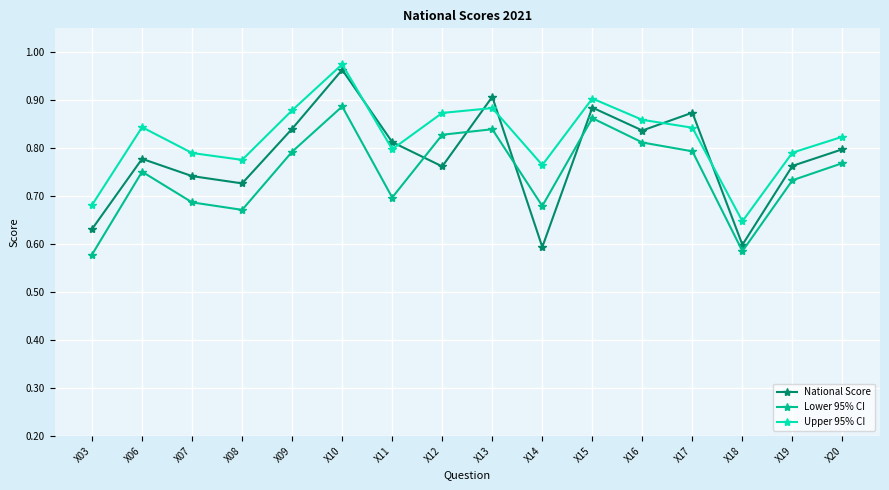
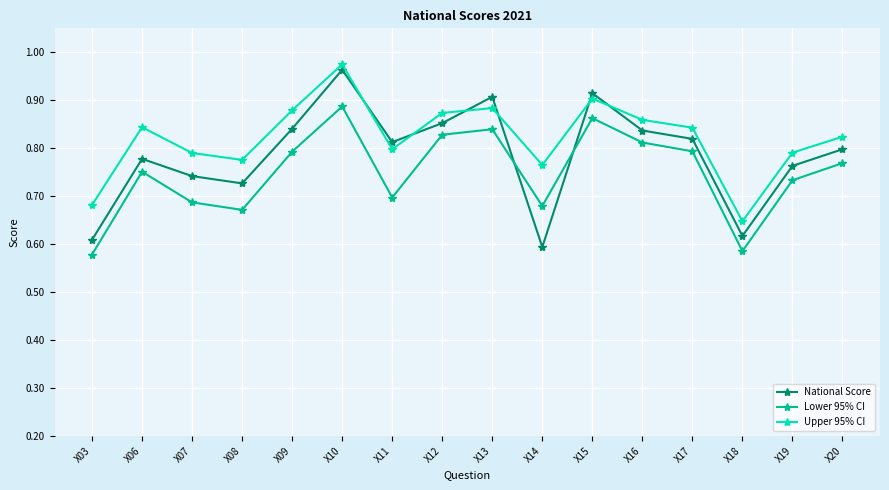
  {
    "National Score": {
-     "X03": 0.63,
+     "X03": 0.61,
      "X06": 0.78,
      "X07": 0.74,
      "X08": 0.73,
      "X09": 0.84,
      "X10": 0.96,
      "X11": 0.81,
-     "X12": 0.76,
+     "X12": 0.85,
      "X13": 0.91,
      "X14": 0.59,
-     "X15": 0.88,
+     "X15": 0.91,
      "X16": 0.84,
-     "X17": 0.87,
-     "X18": 0.60,
+     "X17": 0.82,
+     "X18": 0.62,
      "X19": 0.76,
      "X20": 0.80
    }
  }
